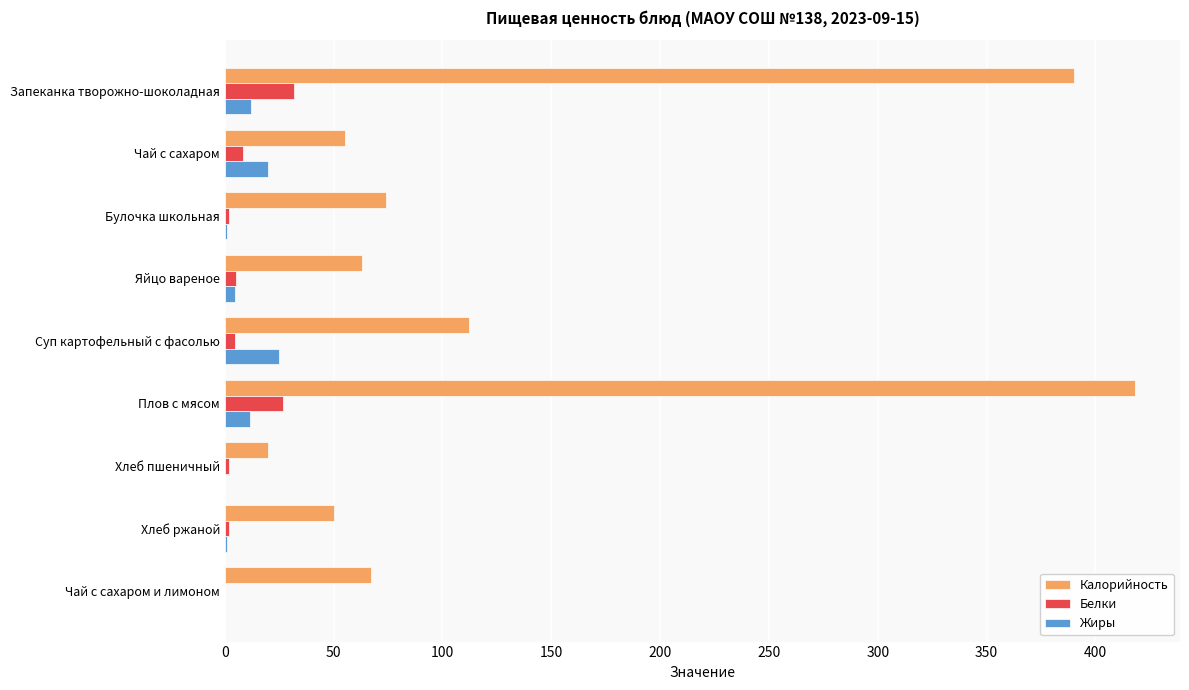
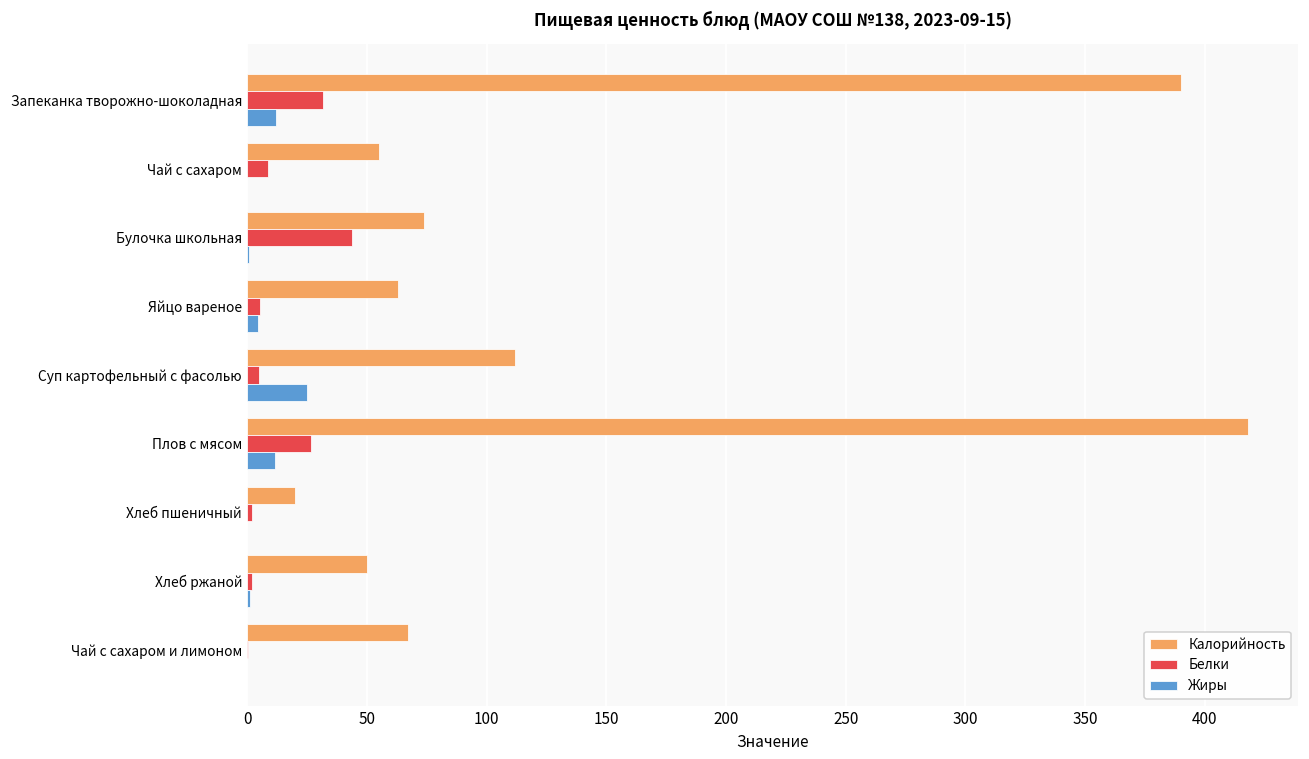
  {
    "Калорийность": {
      "Запеканка творожно-шоколадная": 390,
      "Чай с сахаром": 55,
      "Булочка школьная": 74,
      "Яйцо вареное": 63,
      "Суп картофельный с фасолью": 112,
      "Плов с мясом": 418,
      "Хлеб пшеничный": 20,
      "Хлеб ржаной": 50,
      "Чай с сахаром и лимоном": 67
    },
    "Белки": {
      "Запеканка творожно-шоколадная": 32,
      "Чай с сахаром": 9,
-     "Булочка школьная": 2,
+     "Булочка школьная": 44,
      "Яйцо вареное": 5,
      "Суп картофельный с фасолью": 5,
      "Плов с мясом": 27,
      "Хлеб пшеничный": 2,
      "Хлеб ржаной": 2
    },
    "Жиры": {
      "Запеканка творожно-шоколадная": 12,
-     "Чай с сахаром": 20,
+     "Чай с сахаром": 0,
      "Яйцо вареное": 5,
      "Суп картофельный с фасолью": 25,
      "Плов с мясом": 11,
      "Хлеб пшеничный": 0
    }
  }
